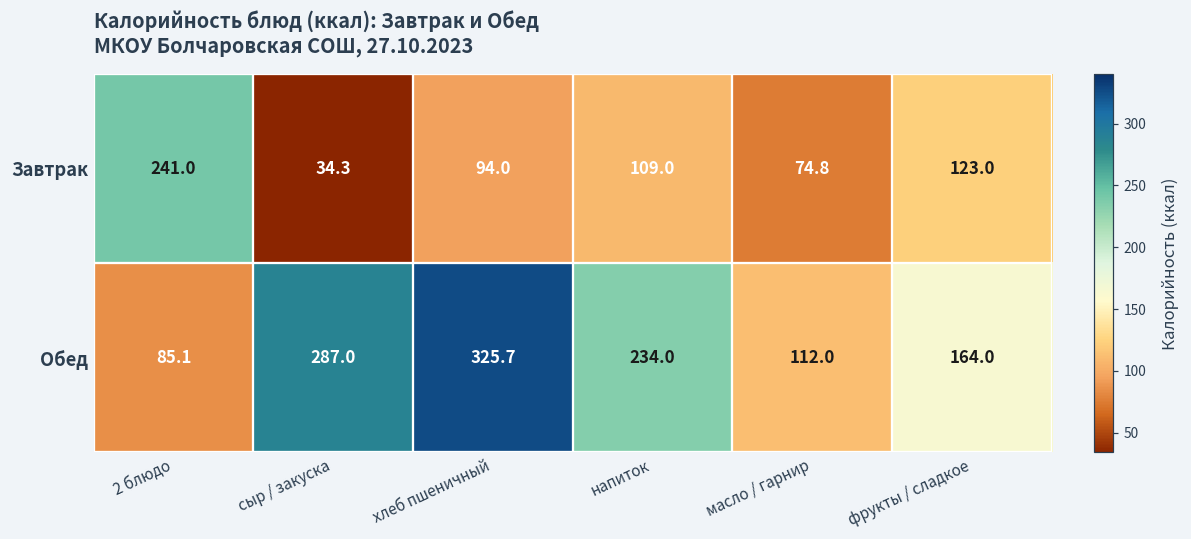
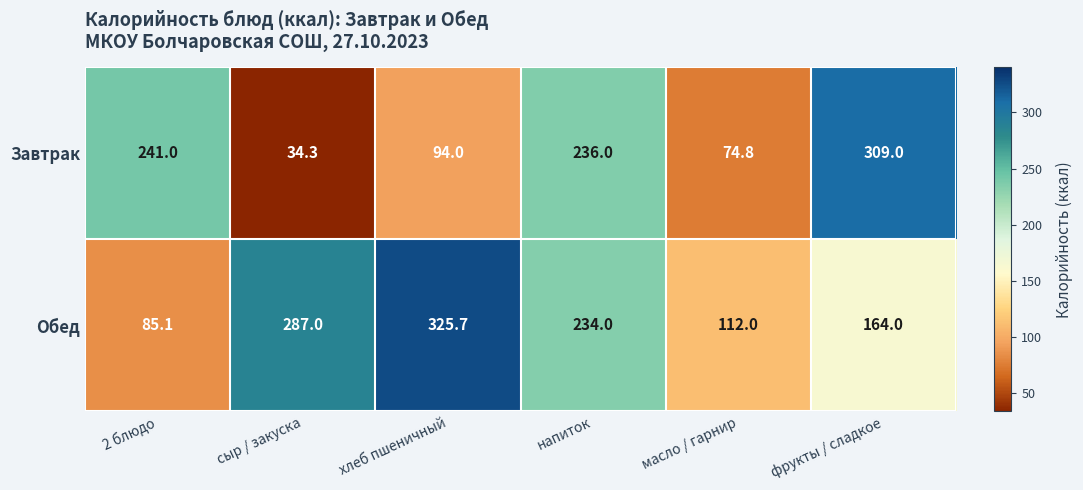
  {
    "Завтрак": {
      "2 блюдо": 241.0,
      "сыр / закуска": 34.3,
      "хлеб пшеничный": 94.0,
-     "напиток": 109.0,
+     "напиток": 236.0,
      "масло / гарнир": 74.8,
-     "фрукты / сладкое": 123.0
+     "фрукты / сладкое": 309.0
    },
    "Обед": {
      "2 блюдо": 85.1,
      "сыр / закуска": 287.0,
      "хлеб пшеничный": 325.7,
      "напиток": 234.0,
      "масло / гарнир": 112.0,
      "фрукты / сладкое": 164.0
    }
  }
